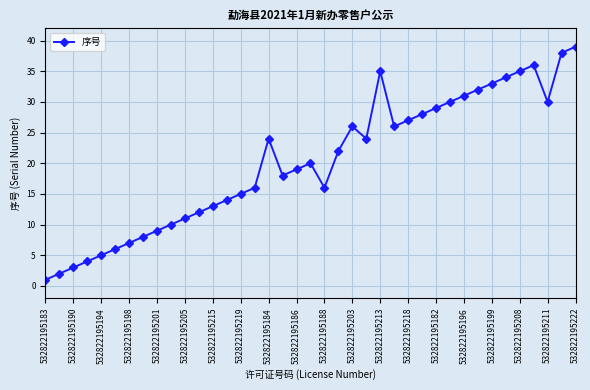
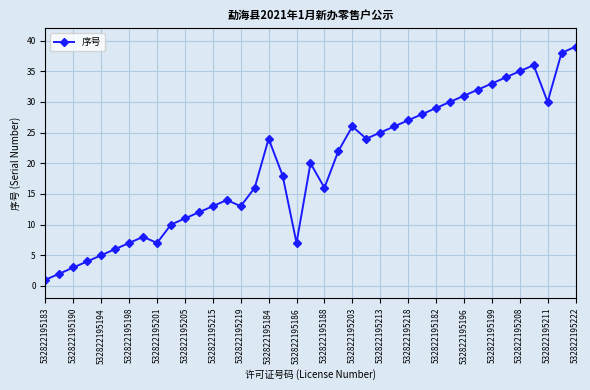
  {
    "532822195183": 1,
    "532822195190": 3,
    "532822195194": 5,
    "532822195198": 7,
-   "532822195201": 9,
+   "532822195201": 7,
    "532822195205": 11,
    "532822195215": 13,
-   "532822195219": 15,
+   "532822195219": 13,
    "532822195184": 24,
-   "532822195186": 19,
+   "532822195186": 7,
    "532822195188": 16,
    "532822195203": 26,
-   "532822195213": 35,
+   "532822195213": 25,
    "532822195218": 27,
    "532822195182": 29,
    "532822195196": 31,
    "532822195199": 33,
    "532822195208": 35,
    "532822195211": 30,
    "532822195222": 39
  }
